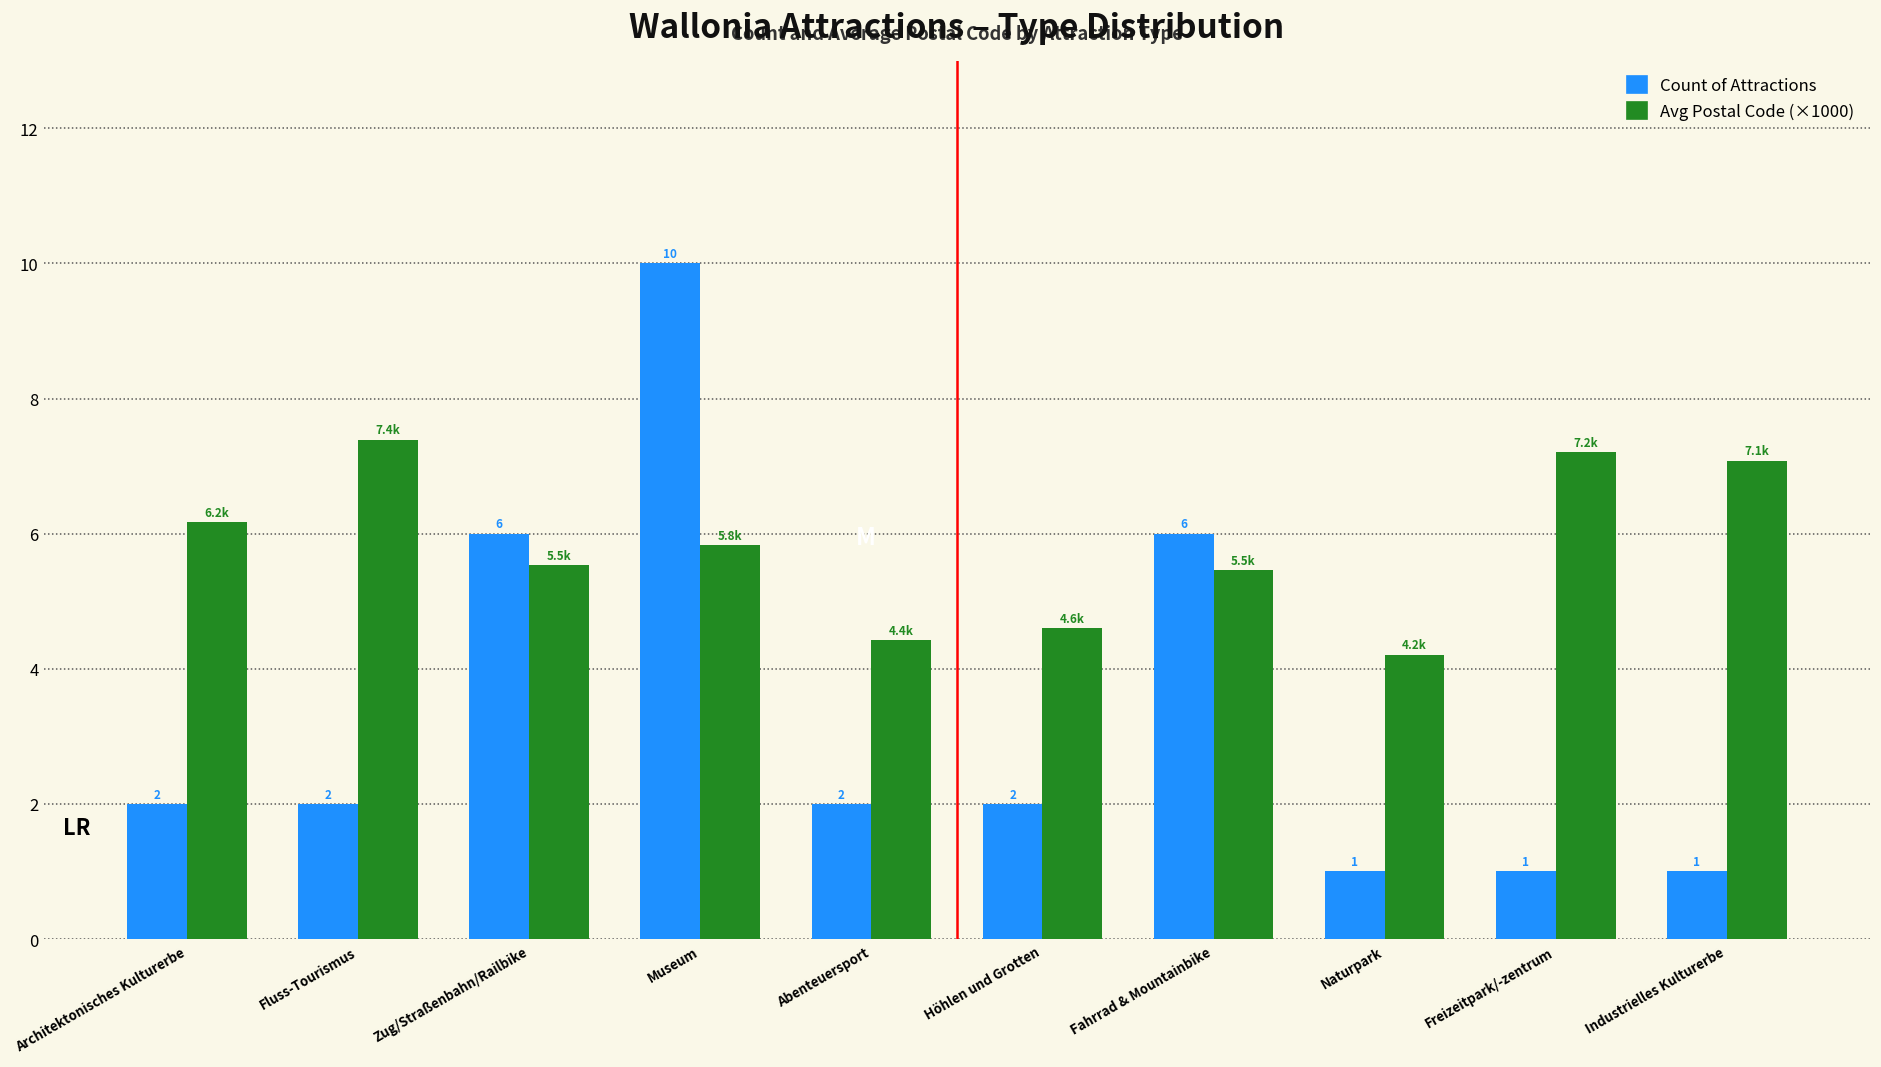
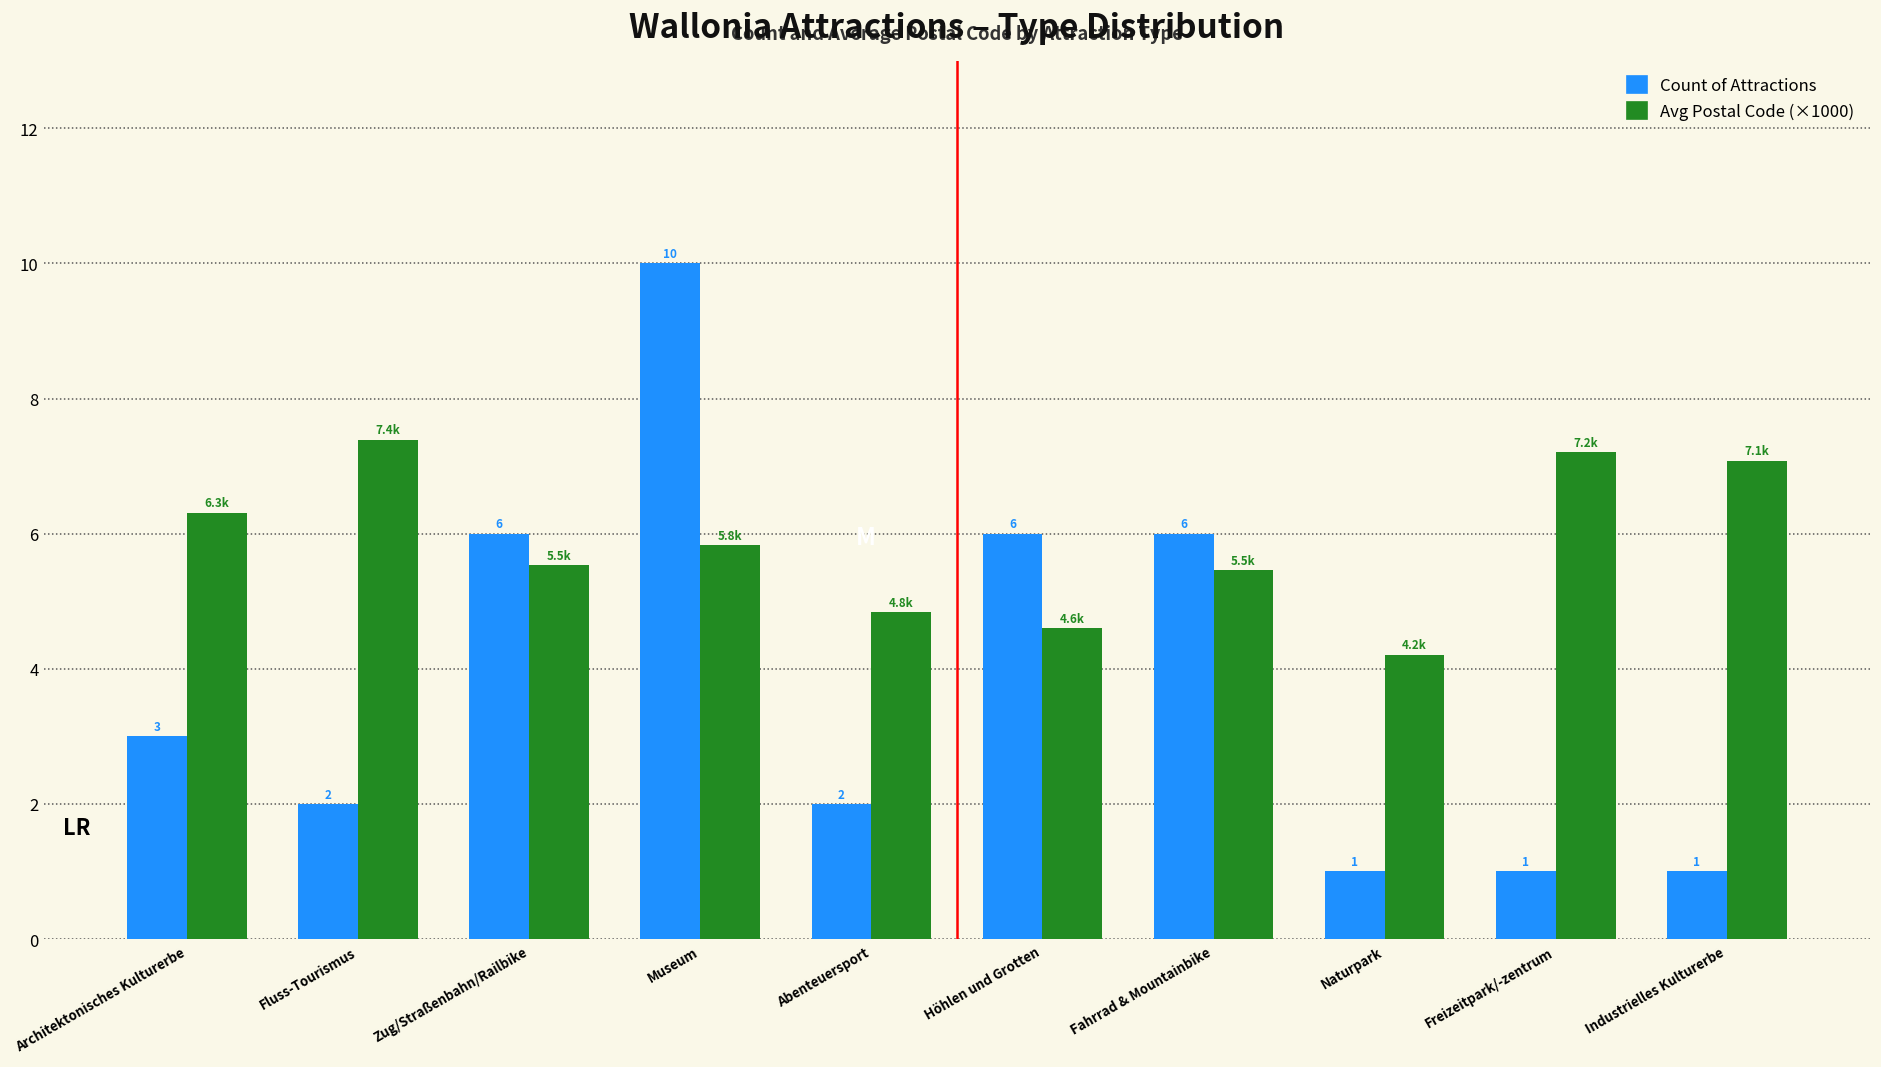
  {
    "Count of Attractions": {
-     "Architektonisches Kulturerbe": "2",
+     "Architektonisches Kulturerbe": "3",
      "Fluss-Tourismus": "2",
      "Zug/Straßenbahn/Railbike": "6",
      "Museum": "10",
      "Abenteuersport": "2",
-     "Höhlen und Grotten": "2",
+     "Höhlen und Grotten": "6",
      "Fahrrad & Mountainbike": "6",
      "Naturpark": "1",
      "Freizeitpark/-zentrum": "1",
      "Industrielles Kulturerbe": "1"
    },
    "Avg Postal Code (×1000)": {
-     "Architektonisches Kulturerbe": "6.2k",
+     "Architektonisches Kulturerbe": "6.3k",
      "Fluss-Tourismus": "7.4k",
      "Zug/Straßenbahn/Railbike": "5.5k",
      "Museum": "5.8k",
-     "Abenteuersport": "4.4k",
+     "Abenteuersport": "4.8k",
      "Höhlen und Grotten": "4.6k",
      "Fahrrad & Mountainbike": "5.5k",
      "Naturpark": "4.2k",
      "Freizeitpark/-zentrum": "7.2k",
      "Industrielles Kulturerbe": "7.1k"
    }
  }
